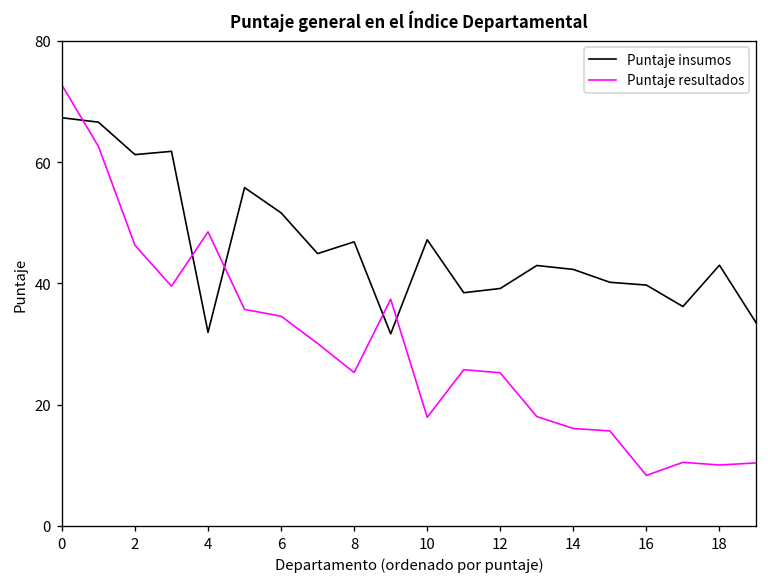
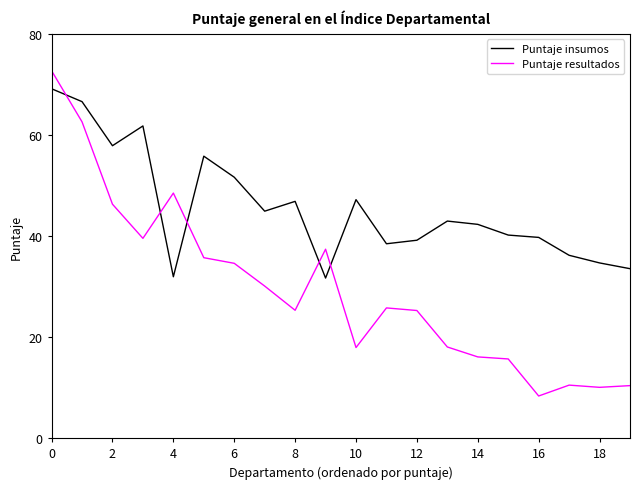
  {
    "Puntaje insumos": {
-     "0": 67,
-     "2": 61,
+     "0": 69,
+     "2": 58,
      "4": 32,
      "6": 52,
      "8": 47,
      "10": 47,
      "12": 39,
      "14": 42,
      "16": 40,
-     "18": 43
+     "18": 35
    },
    "Puntaje resultados": {
      "0": 73,
      "2": 46,
      "4": 48,
      "6": 35,
      "8": 25,
      "10": 18,
      "12": 25,
      "14": 16,
      "16": 8,
      "18": 10
    }
  }
